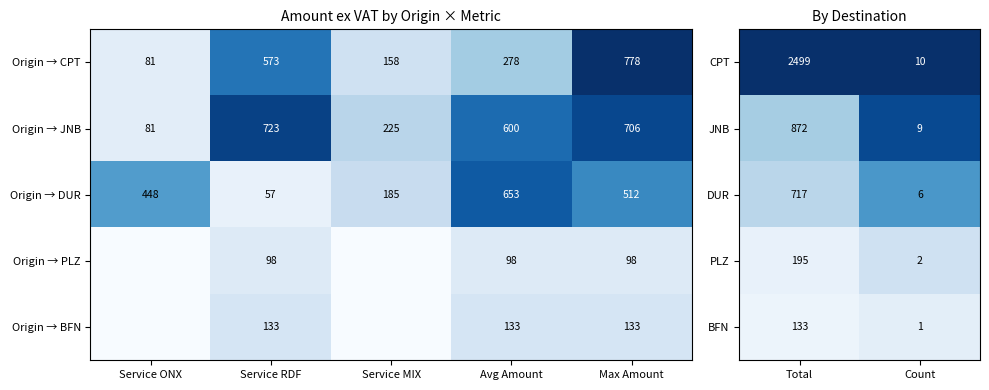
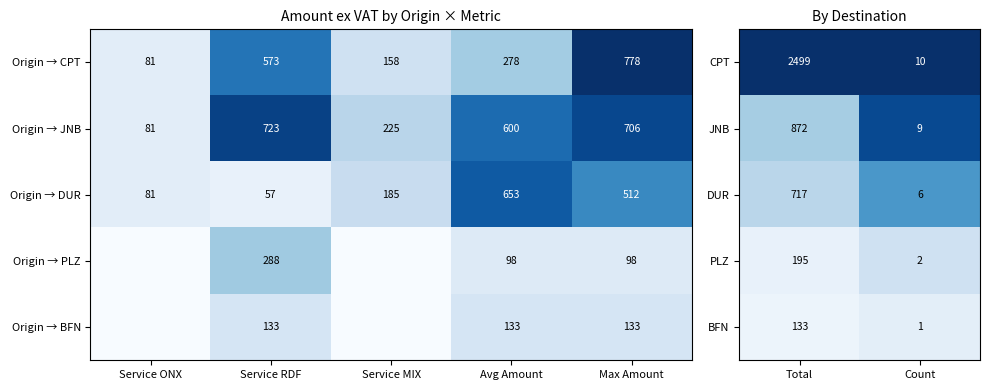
  {
    "Amount ex VAT by Origin × Metric": {
      "Origin → CPT": {
        "Service ONX": 81,
        "Service RDF": 573,
        "Service MIX": 158,
        "Avg Amount": 278,
        "Max Amount": 778
      },
      "Origin → JNB": {
        "Service ONX": 81,
        "Service RDF": 723,
        "Service MIX": 225,
        "Avg Amount": 600,
        "Max Amount": 706
      },
      "Origin → DUR": {
-       "Service ONX": 448,
+       "Service ONX": 81,
        "Service RDF": 57,
        "Service MIX": 185,
        "Avg Amount": 653,
        "Max Amount": 512
      },
      "Origin → PLZ": {
-       "Service RDF": 98,
+       "Service RDF": 288,
        "Avg Amount": 98,
        "Max Amount": 98
      },
      "Origin → BFN": {
        "Service RDF": 133,
        "Avg Amount": 133,
        "Max Amount": 133
      }
    },
    "By Destination": {
      "CPT": {
        "Total": 2499,
        "Count": 10
      },
      "JNB": {
        "Total": 872,
        "Count": 9
      },
      "DUR": {
        "Total": 717,
        "Count": 6
      },
      "PLZ": {
        "Total": 195,
        "Count": 2
      },
      "BFN": {
        "Total": 133,
        "Count": 1
      }
    }
  }
